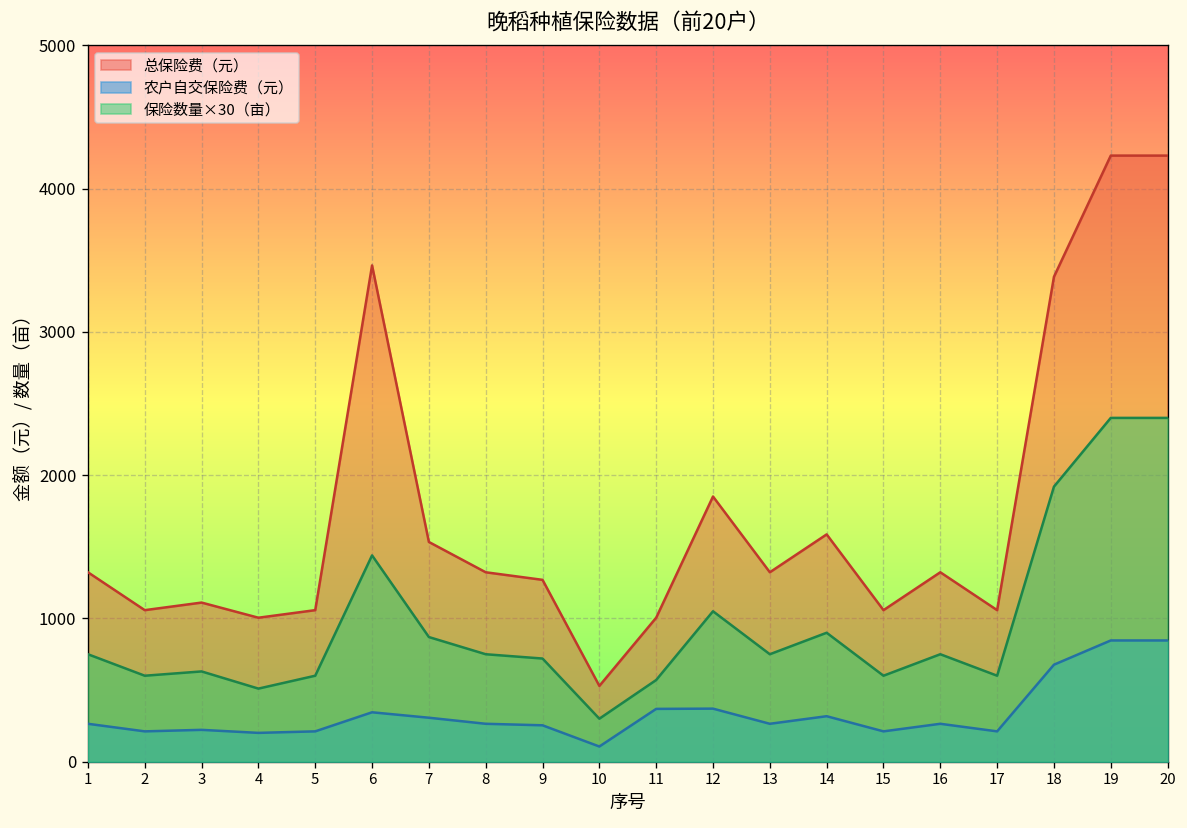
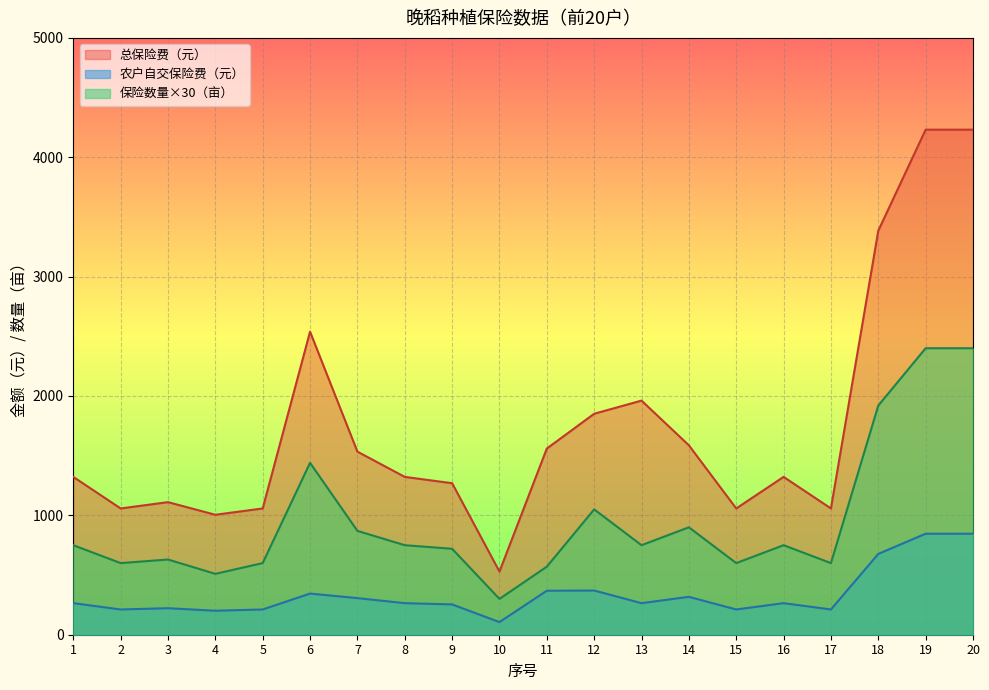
  {
    "总保险费（元）": {
      "1": 1320,
      "2": 1060,
      "3": 1110,
      "4": 1000,
      "5": 1060,
-     "6": 3460,
+     "6": 2540,
      "7": 1530,
      "8": 1320,
      "9": 1270,
      "10": 530,
-     "11": 1000,
+     "11": 1560,
      "12": 1850,
-     "13": 1320,
+     "13": 1960,
      "14": 1590,
      "15": 1060,
      "16": 1320,
      "17": 1060,
      "18": 3380,
      "19": 4230,
      "20": 4230
    },
    "农户自交保险费（元）": {
      "1": 260,
      "2": 210,
      "3": 220,
      "4": 200,
      "5": 210,
      "6": 340,
      "7": 310,
      "8": 260,
      "9": 250,
      "10": 110,
      "11": 370,
      "12": 370,
      "13": 260,
      "14": 320,
      "15": 210,
      "16": 260,
      "17": 210,
      "18": 680,
      "19": 850,
      "20": 850
    },
    "保险数量×30（亩）": {
      "1": 750,
      "2": 600,
      "3": 630,
      "4": 510,
      "5": 600,
      "6": 1440,
      "7": 870,
      "8": 750,
      "9": 720,
      "10": 300,
      "11": 570,
      "12": 1050,
      "13": 750,
      "14": 900,
      "15": 600,
      "16": 750,
      "17": 600,
      "18": 1920,
      "19": 2400,
      "20": 2400
    }
  }
